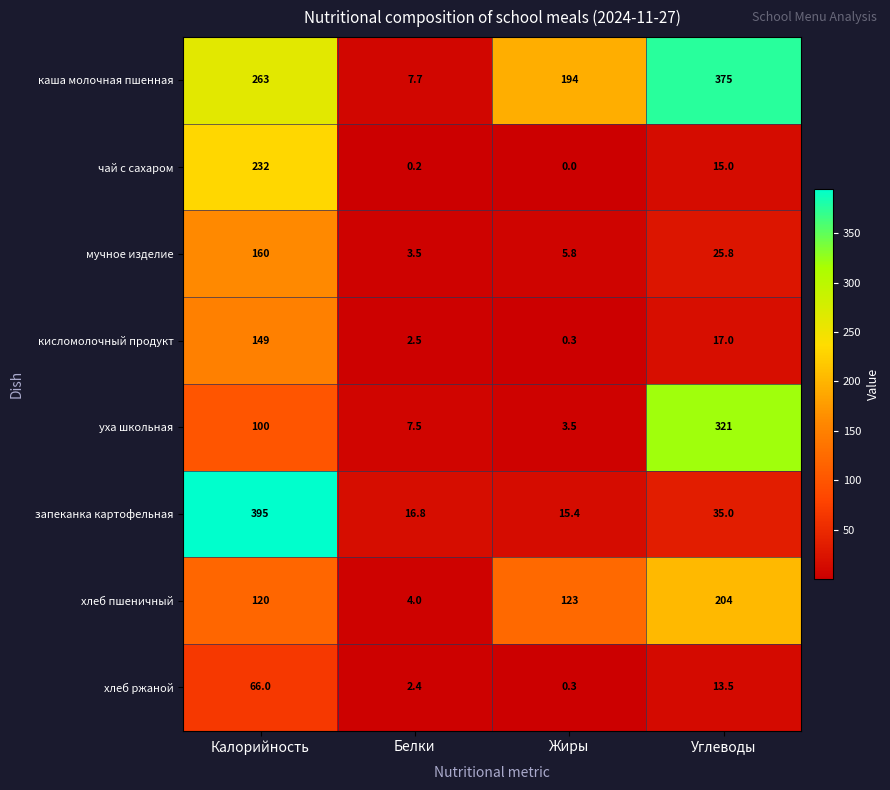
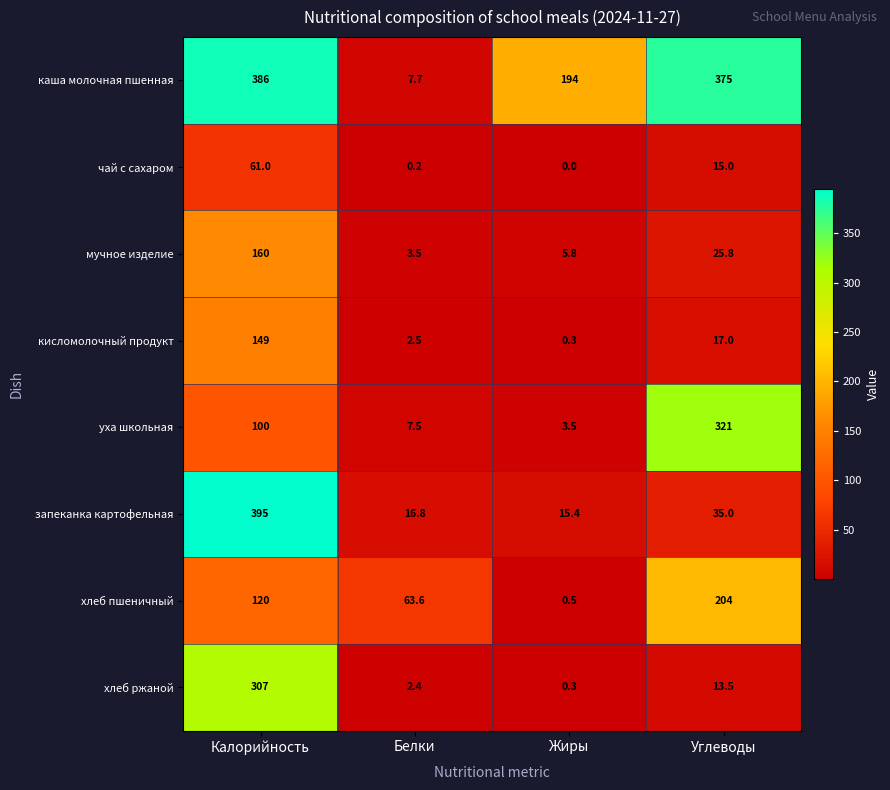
  {
    "каша молочная пшенная": {
-     "Калорийность": 263,
+     "Калорийность": 386,
      "Белки": 7.7,
      "Жиры": 194,
      "Углеводы": 375
    },
    "чай с сахаром": {
-     "Калорийность": 232,
+     "Калорийность": 61.0,
      "Белки": 0.2,
      "Жиры": 0.0,
      "Углеводы": 15.0
    },
    "мучное изделие": {
      "Калорийность": 160,
      "Белки": 3.5,
      "Жиры": 5.8,
      "Углеводы": 25.8
    },
    "кисломолочный продукт": {
      "Калорийность": 149,
      "Белки": 2.5,
      "Жиры": 0.3,
      "Углеводы": 17.0
    },
    "уха школьная": {
      "Калорийность": 100,
      "Белки": 7.5,
      "Жиры": 3.5,
      "Углеводы": 321
    },
    "запеканка картофельная": {
      "Калорийность": 395,
      "Белки": 16.8,
      "Жиры": 15.4,
      "Углеводы": 35.0
    },
    "хлеб пшеничный": {
      "Калорийность": 120,
-     "Белки": 4.0,
-     "Жиры": 123,
+     "Белки": 63.6,
+     "Жиры": 0.5,
      "Углеводы": 204
    },
    "хлеб ржаной": {
-     "Калорийность": 66.0,
+     "Калорийность": 307,
      "Белки": 2.4,
      "Жиры": 0.3,
      "Углеводы": 13.5
    }
  }
